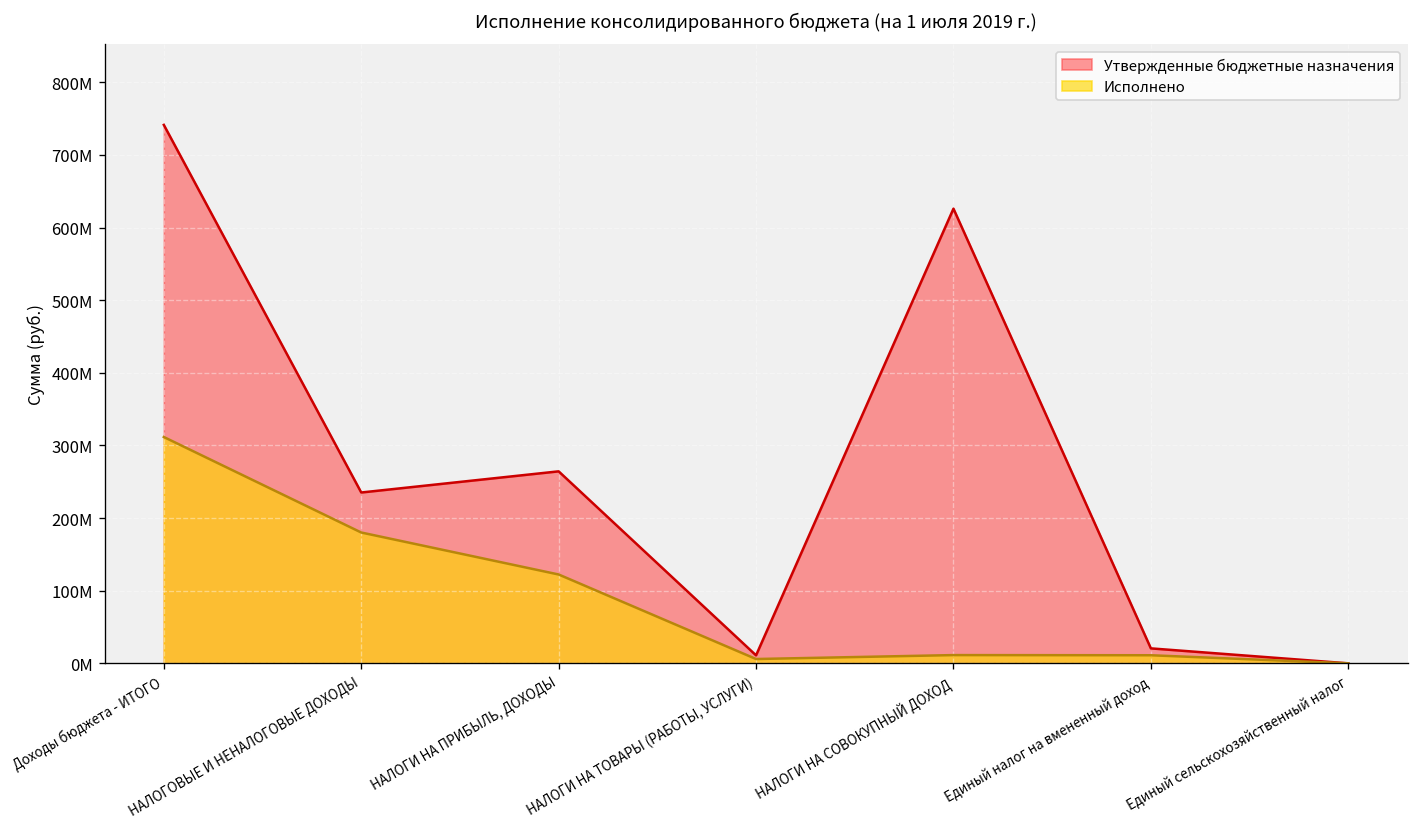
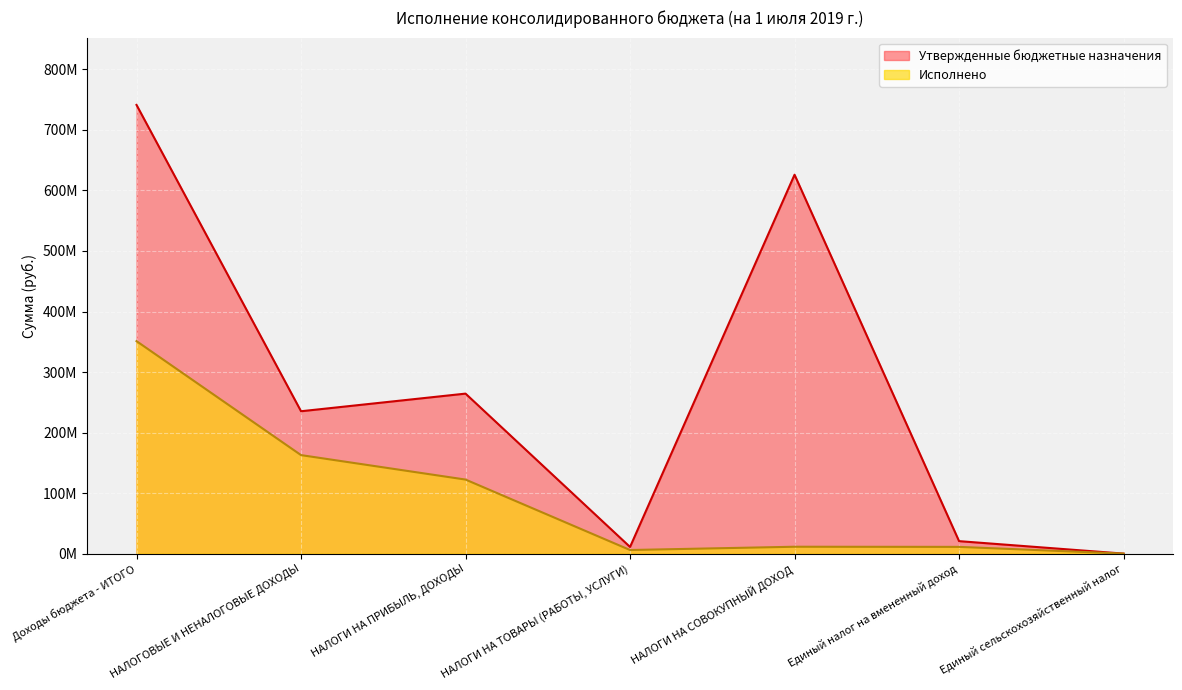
  {
    "Утвержденные бюджетные назначения": {
      "Доходы бюджета - ИТОГО": 740000000,
      "НАЛОГОВЫЕ И НЕНАЛОГОВЫЕ ДОХОДЫ": 240000000,
      "НАЛОГИ НА ПРИБЫЛЬ, ДОХОДЫ": 260000000,
      "НАЛОГИ НА ТОВАРЫ (РАБОТЫ, УСЛУГИ)": 10000000,
      "НАЛОГИ НА СОВОКУПНЫЙ ДОХОД": 630000000,
      "Единый налог на вмененный доход": 20000000
    },
    "Исполнено": {
-     "Доходы бюджета - ИТОГО": 310000000,
-     "НАЛОГОВЫЕ И НЕНАЛОГОВЫЕ ДОХОДЫ": 180000000,
+     "Доходы бюджета - ИТОГО": 350000000,
+     "НАЛОГОВЫЕ И НЕНАЛОГОВЫЕ ДОХОДЫ": 160000000,
      "НАЛОГИ НА ПРИБЫЛЬ, ДОХОДЫ": 120000000,
      "НАЛОГИ НА ТОВАРЫ (РАБОТЫ, УСЛУГИ)": 10000000,
      "НАЛОГИ НА СОВОКУПНЫЙ ДОХОД": 10000000,
      "Единый налог на вмененный доход": 10000000
    }
  }
